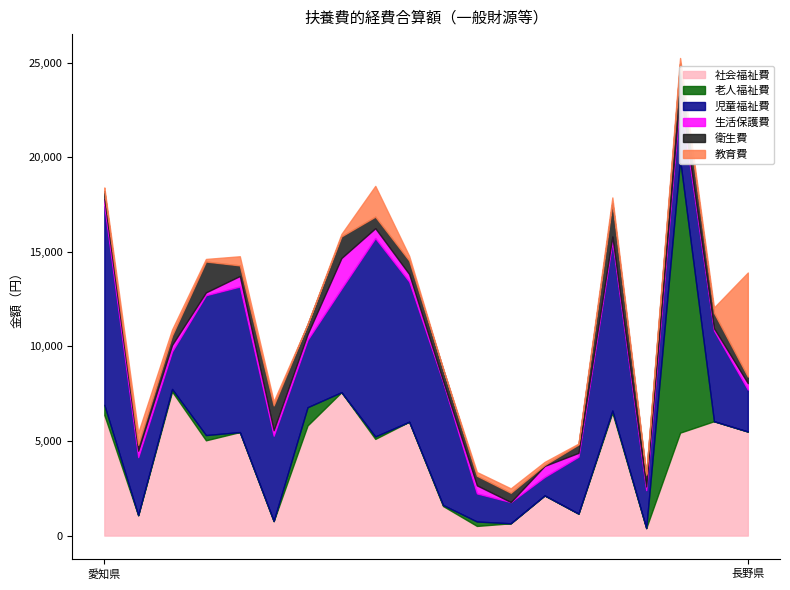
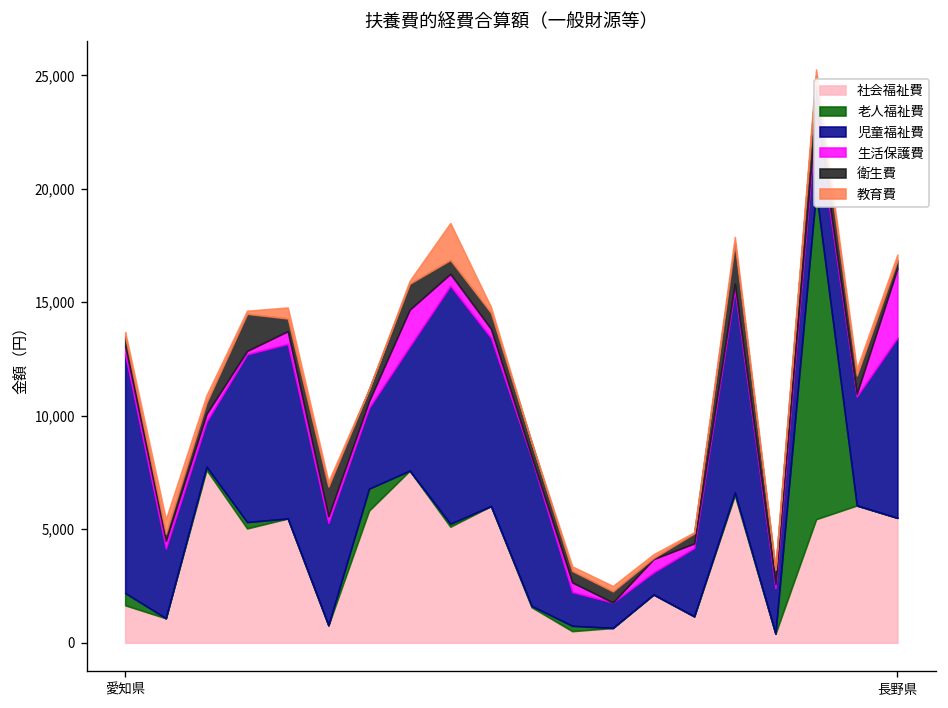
  {
    "社会福祉費": {
-     "愛知県": "6,400"
+     "愛知県": "1,600"
    },
    "老人福祉費": {
      "愛知県": "500"
    },
    "児童福祉費": {
      "愛知県": "10,500",
-     "長野県": "2,200"
+     "長野県": "7,900"
    },
    "生活保護費": {
      "愛知県": "400",
-     "長野県": "300"
+     "長野県": "3,100"
    },
    "衛生費": {
      "愛知県": "400",
      "長野県": "300"
    },
    "教育費": {
      "愛知県": "200",
-     "長野県": "5,500"
+     "長野県": "300"
    }
  }
